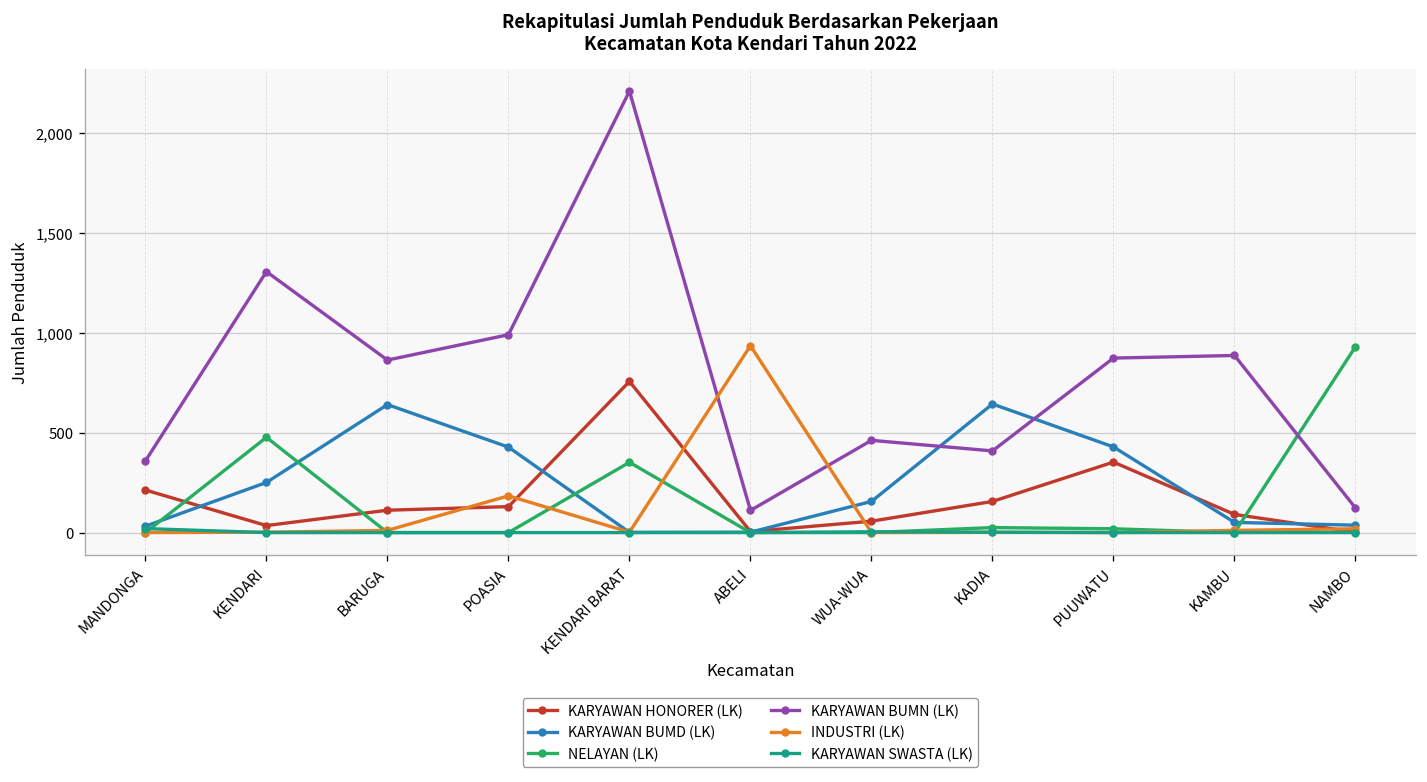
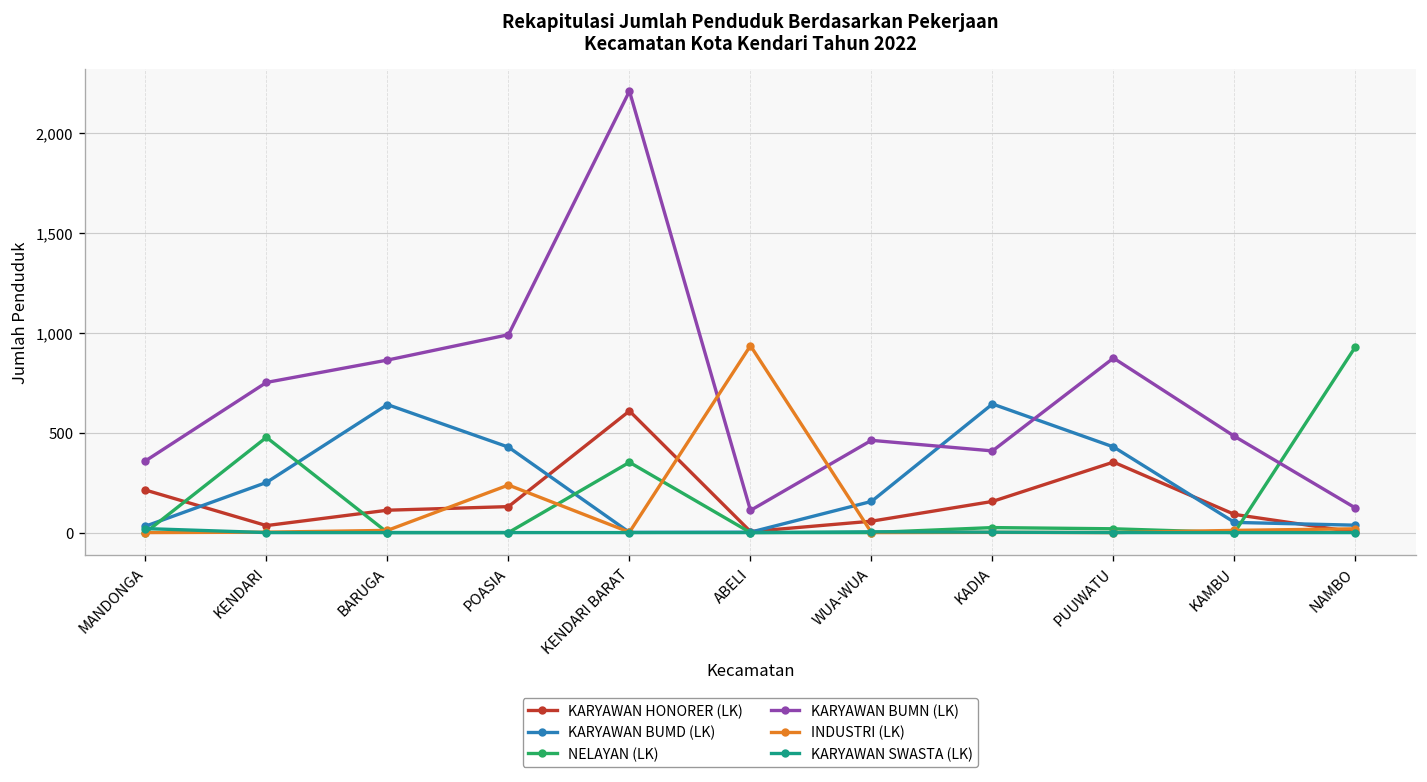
  {
    "KARYAWAN HONORER (LK)": {
      "MANDONGA": "210",
      "KENDARI": "40",
      "BARUGA": "110",
      "POASIA": "130",
-     "KENDARI BARAT": "760",
+     "KENDARI BARAT": "610",
      "WUA-WUA": "60",
      "KADIA": "160",
      "PUUWATU": "350",
      "KAMBU": "90"
    },
    "KARYAWAN BUMD (LK)": {
      "KENDARI": "250",
      "BARUGA": "640",
      "POASIA": "430",
      "WUA-WUA": "160",
      "KADIA": "640",
      "PUUWATU": "430",
      "KAMBU": "50",
      "NAMBO": "40"
    },
    "KARYAWAN BUMN (LK)": {
      "MANDONGA": "360",
-     "KENDARI": "1,310",
+     "KENDARI": "750",
      "BARUGA": "860",
      "POASIA": "990",
      "KENDARI BARAT": "2,210",
      "ABELI": "110",
      "WUA-WUA": "460",
      "KADIA": "410",
      "PUUWATU": "870",
-     "KAMBU": "890",
+     "KAMBU": "480",
      "NAMBO": "120"
    },
    "INDUSTRI (LK)": {
-     "POASIA": "180",
+     "POASIA": "240",
      "ABELI": "940",
      "NAMBO": "20"
    }
  }
